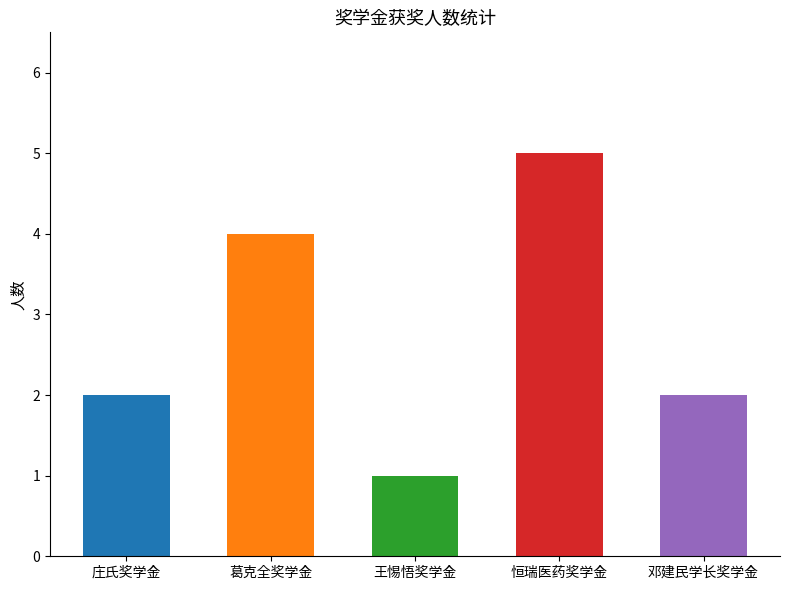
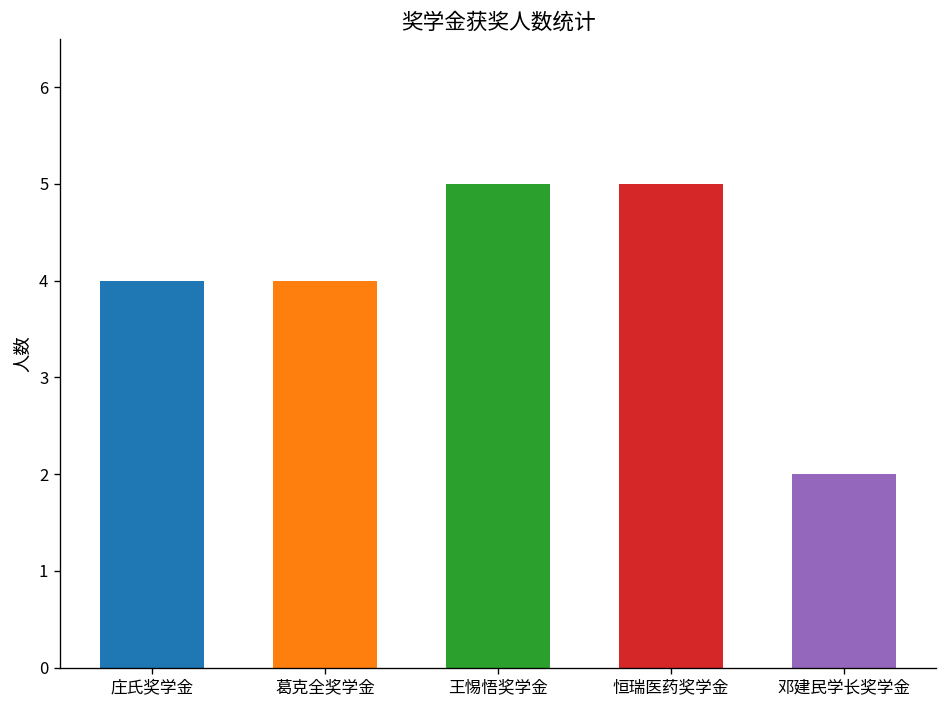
  {
-   "庄氏奖学金": 2,
+   "庄氏奖学金": 4,
    "葛克全奖学金": 4,
-   "王惕悟奖学金": 1,
+   "王惕悟奖学金": 5,
    "恒瑞医药奖学金": 5,
    "邓建民学长奖学金": 2
  }
